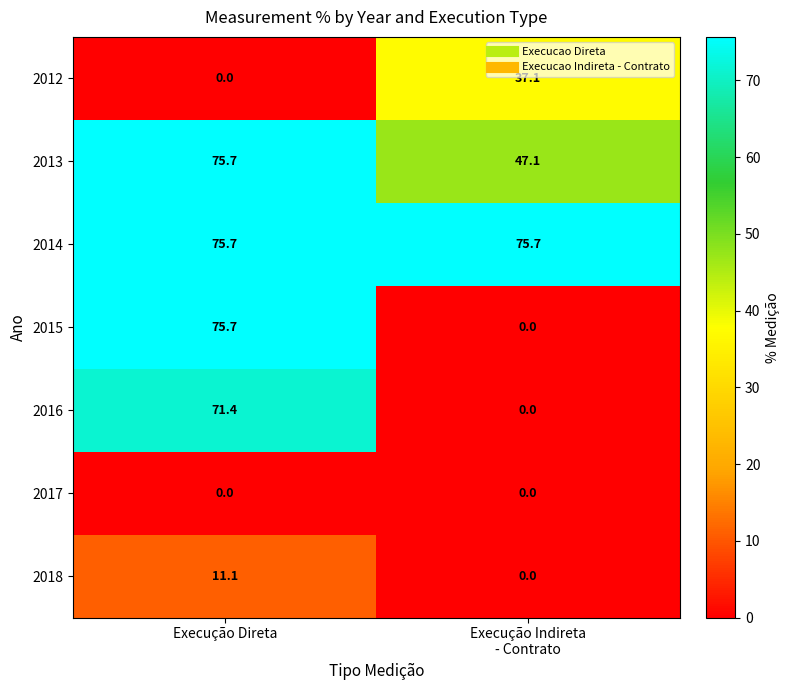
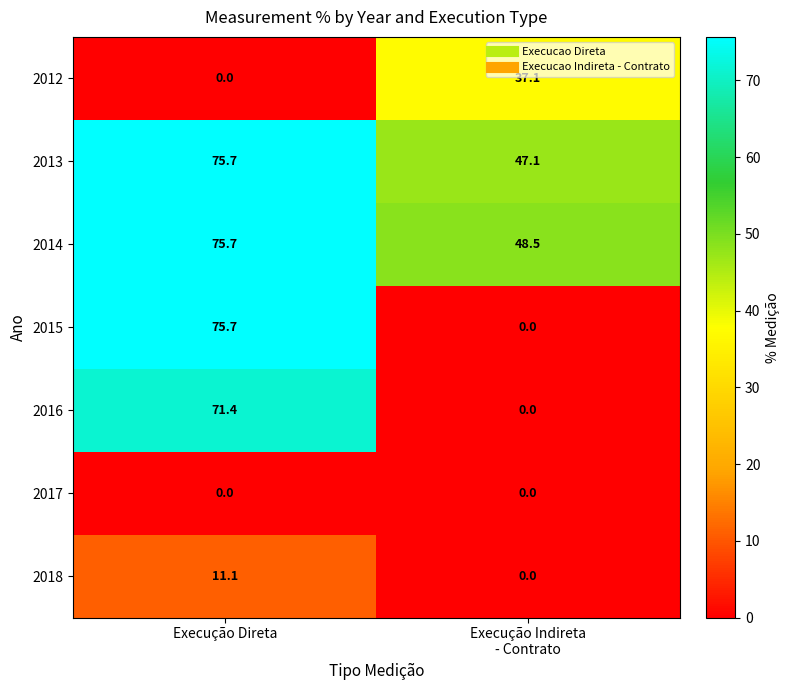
  {
    "2012": {
      "Execução Direta": 0.0
    },
    "2013": {
      "Execução Direta": 75.7,
      "Execução Indireta - Contrato": 47.1
    },
    "2014": {
      "Execução Direta": 75.7,
-     "Execução Indireta - Contrato": 75.7
+     "Execução Indireta - Contrato": 48.5
    },
    "2015": {
      "Execução Direta": 75.7,
      "Execução Indireta - Contrato": 0.0
    },
    "2016": {
      "Execução Direta": 71.4,
      "Execução Indireta - Contrato": 0.0
    },
    "2017": {
      "Execução Direta": 0.0,
      "Execução Indireta - Contrato": 0.0
    },
    "2018": {
      "Execução Direta": 11.1,
      "Execução Indireta - Contrato": 0.0
    }
  }
